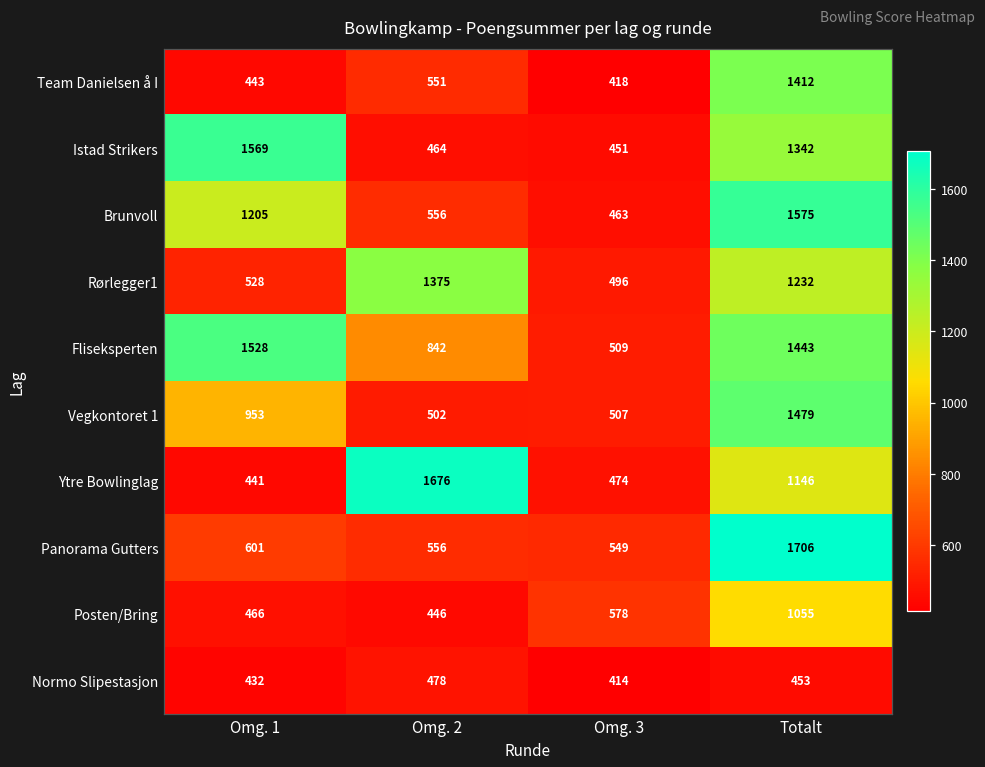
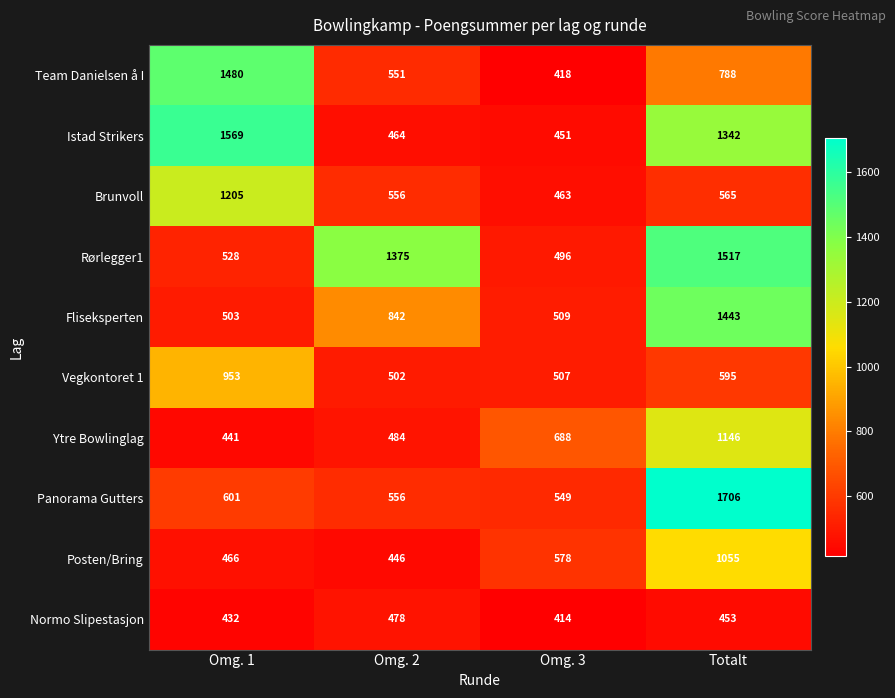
  {
    "Team Danielsen å I": {
-     "Omg. 1": 443,
+     "Omg. 1": 1480,
      "Omg. 2": 551,
      "Omg. 3": 418,
-     "Totalt": 1412
+     "Totalt": 788
    },
    "Istad Strikers": {
      "Omg. 1": 1569,
      "Omg. 2": 464,
      "Omg. 3": 451,
      "Totalt": 1342
    },
    "Brunvoll": {
      "Omg. 1": 1205,
      "Omg. 2": 556,
      "Omg. 3": 463,
-     "Totalt": 1575
+     "Totalt": 565
    },
    "Rørlegger1": {
      "Omg. 1": 528,
      "Omg. 2": 1375,
      "Omg. 3": 496,
-     "Totalt": 1232
+     "Totalt": 1517
    },
    "Fliseksperten": {
-     "Omg. 1": 1528,
+     "Omg. 1": 503,
      "Omg. 2": 842,
      "Omg. 3": 509,
      "Totalt": 1443
    },
    "Vegkontoret 1": {
      "Omg. 1": 953,
      "Omg. 2": 502,
      "Omg. 3": 507,
-     "Totalt": 1479
+     "Totalt": 595
    },
    "Ytre Bowlinglag": {
      "Omg. 1": 441,
-     "Omg. 2": 1676,
-     "Omg. 3": 474,
+     "Omg. 2": 484,
+     "Omg. 3": 688,
      "Totalt": 1146
    },
    "Panorama Gutters": {
      "Omg. 1": 601,
      "Omg. 2": 556,
      "Omg. 3": 549,
      "Totalt": 1706
    },
    "Posten/Bring": {
      "Omg. 1": 466,
      "Omg. 2": 446,
      "Omg. 3": 578,
      "Totalt": 1055
    },
    "Normo Slipestasjon": {
      "Omg. 1": 432,
      "Omg. 2": 478,
      "Omg. 3": 414,
      "Totalt": 453
    }
  }
